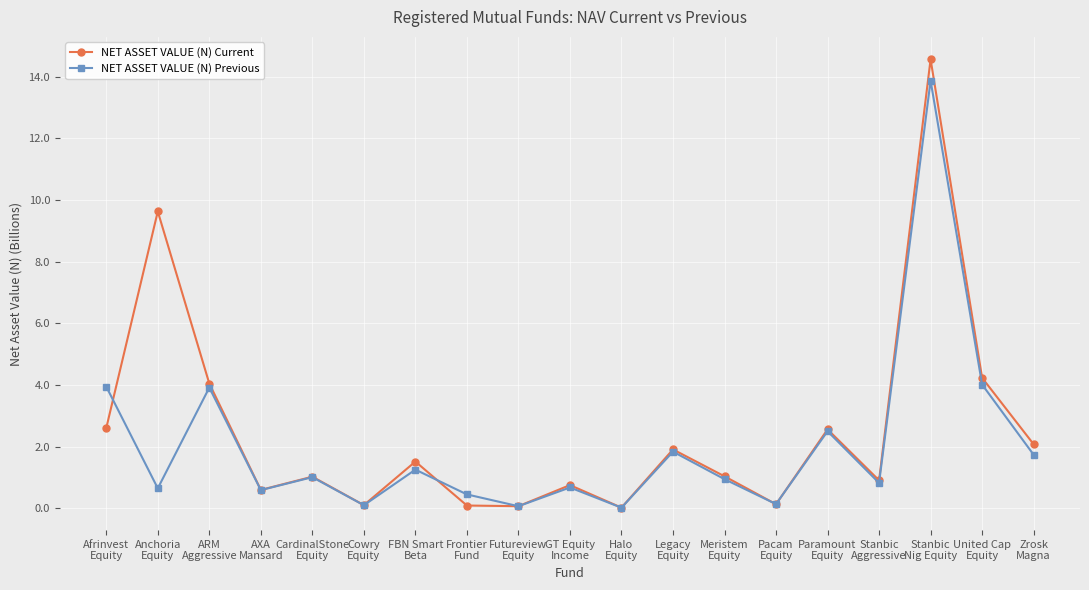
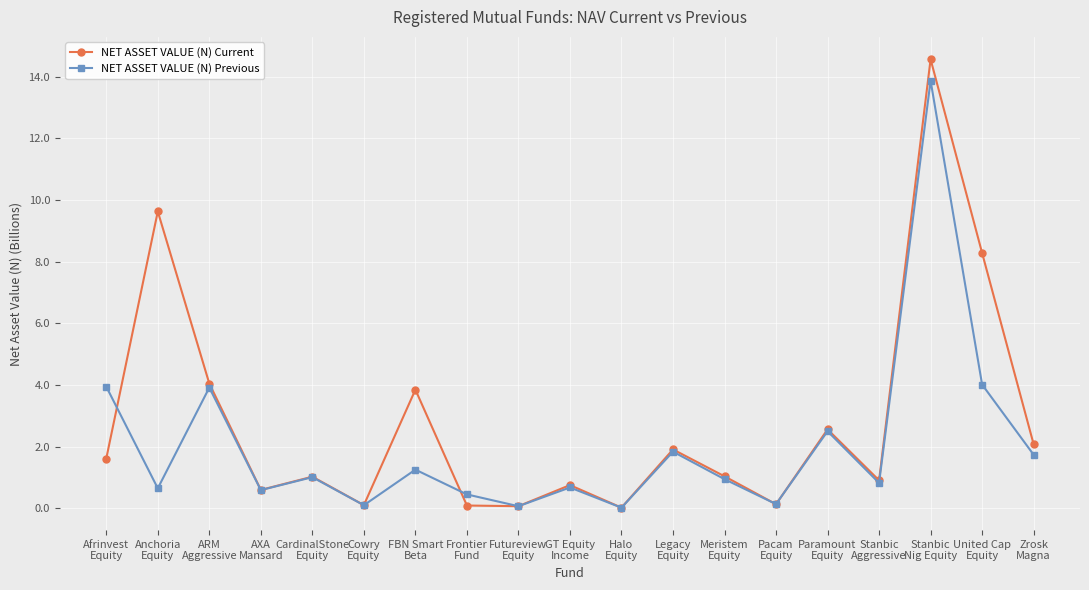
  {
    "NET ASSET VALUE (N) Current": {
-     "Afrinvest Equity": 2.6,
+     "Afrinvest Equity": 1.6,
      "Anchoria Equity": 9.6,
      "ARM Aggressive": 4.0,
-     "FBN Smart Beta": 1.5,
+     "FBN Smart Beta": 3.8,
      "Frontier Fund": 0.1,
      "Meristem Equity": 1.0,
      "Stanbic Aggressive": 0.9,
      "Stanbic Nig Equity": 14.6,
-     "United Cap Equity": 4.2,
+     "United Cap Equity": 8.3,
      "Zrosk Magna": 2.1
    },
    "NET ASSET VALUE (N) Previous": {
      "Afrinvest Equity": 3.9,
      "Anchoria Equity": 0.6,
      "ARM Aggressive": 3.9,
      "FBN Smart Beta": 1.3,
      "Frontier Fund": 0.4,
      "Meristem Equity": 0.9,
      "Stanbic Aggressive": 0.8,
      "Stanbic Nig Equity": 13.9,
      "United Cap Equity": 4.0,
      "Zrosk Magna": 1.7
    }
  }
